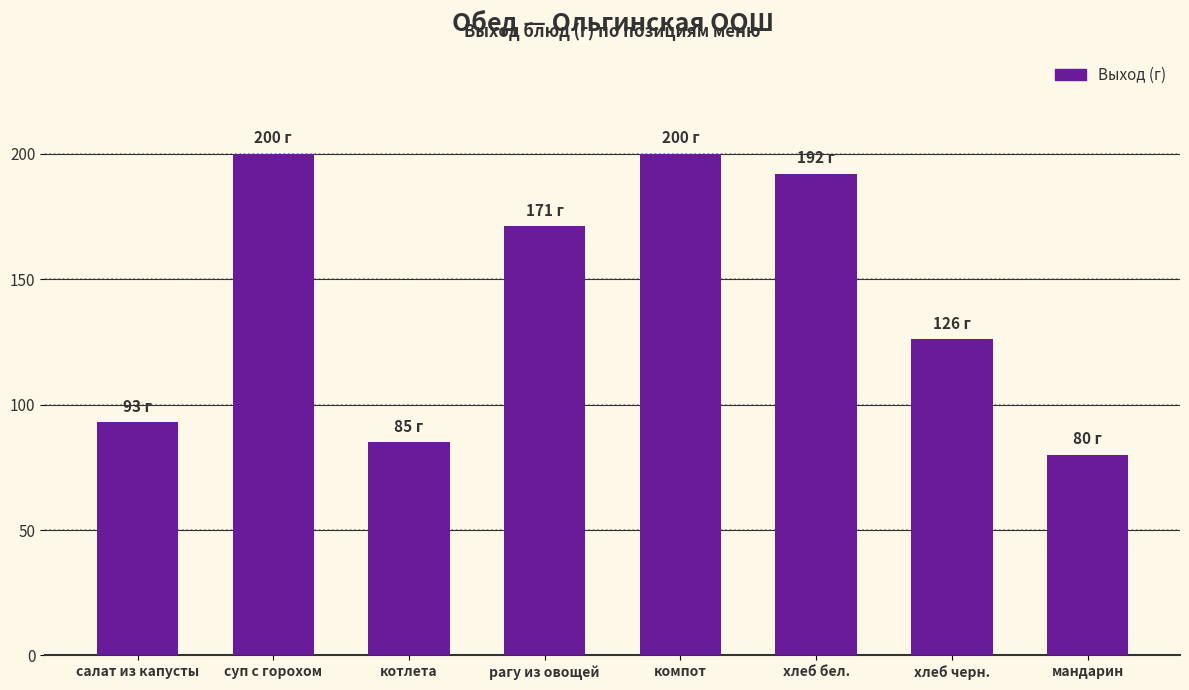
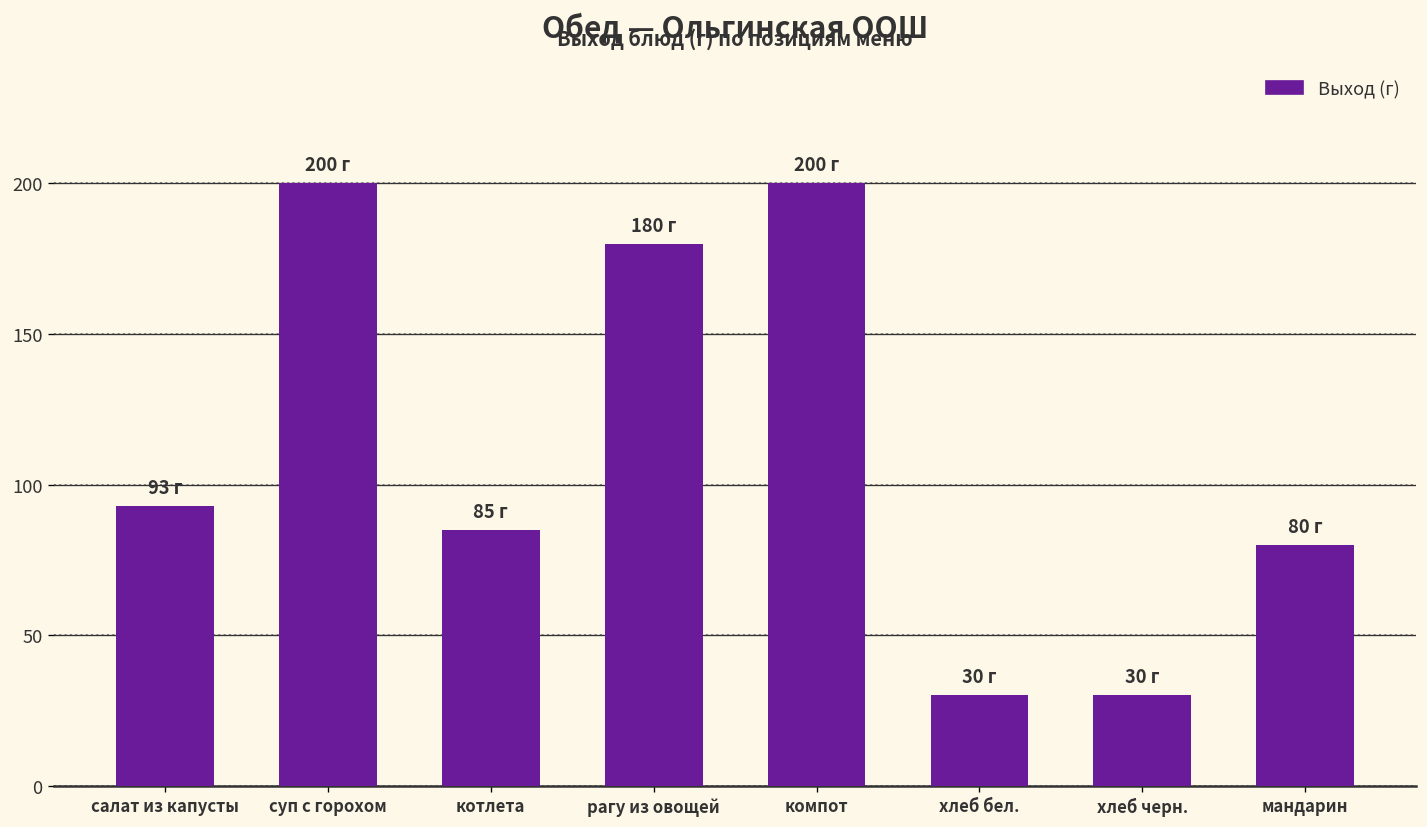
  {
    "салат из капусты": 93,
    "суп с горохом": 200,
    "котлета": 85,
-   "рагу из овощей": 171,
+   "рагу из овощей": 180,
    "компот": 200,
-   "хлеб бел.": 192,
-   "хлеб черн.": 126,
+   "хлеб бел.": 30,
+   "хлеб черн.": 30,
    "мандарин": 80
  }
